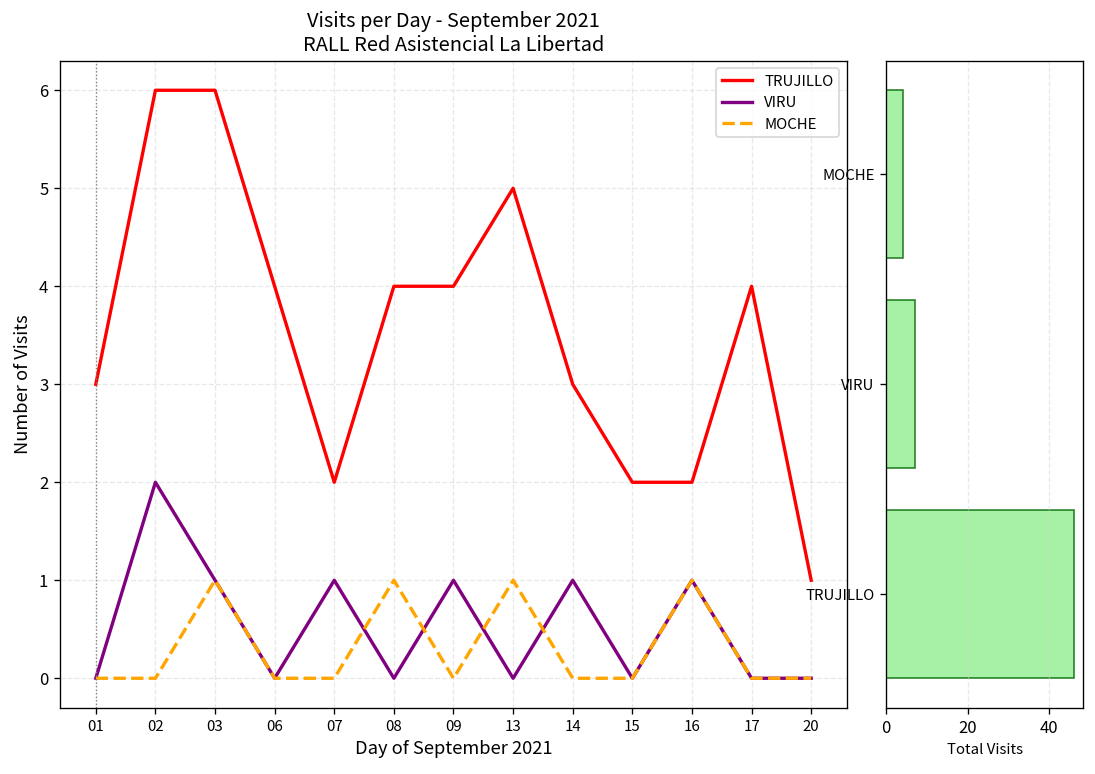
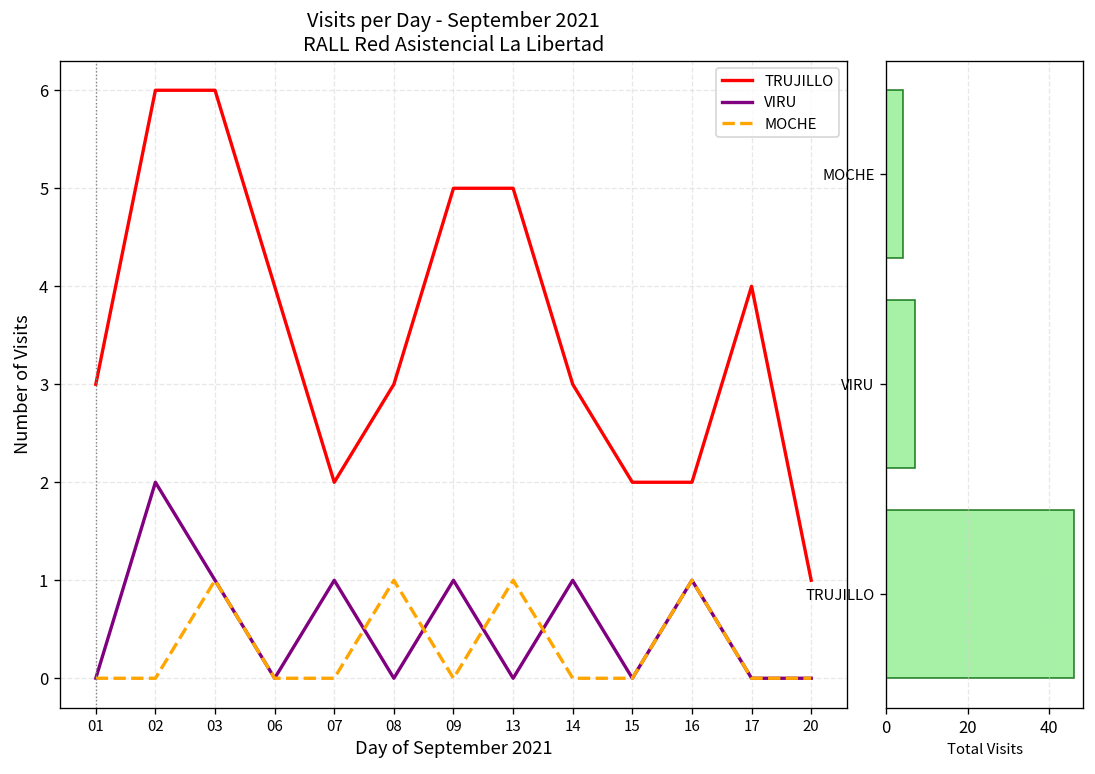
  {
    "Visits per Day - September 2021 RALL Red Asistencial La Libertad": {
      "TRUJILLO": {
        "01": 3,
        "02": 6,
        "03": 6,
        "06": 4,
        "07": 2,
-       "08": 4,
-       "09": 4,
+       "08": 3,
+       "09": 5,
        "13": 5,
        "14": 3,
        "15": 2,
        "16": 2,
        "17": 4,
        "20": 1
      },
      "VIRU": {
        "02": 2,
        "07": 1,
        "08": 0,
        "09": 1,
        "13": 0,
        "14": 1
      },
      "MOCHE": {
        "02": 0,
        "07": 0,
        "08": 1,
        "09": 0,
        "13": 1,
        "14": 0
      }
    }
  }
